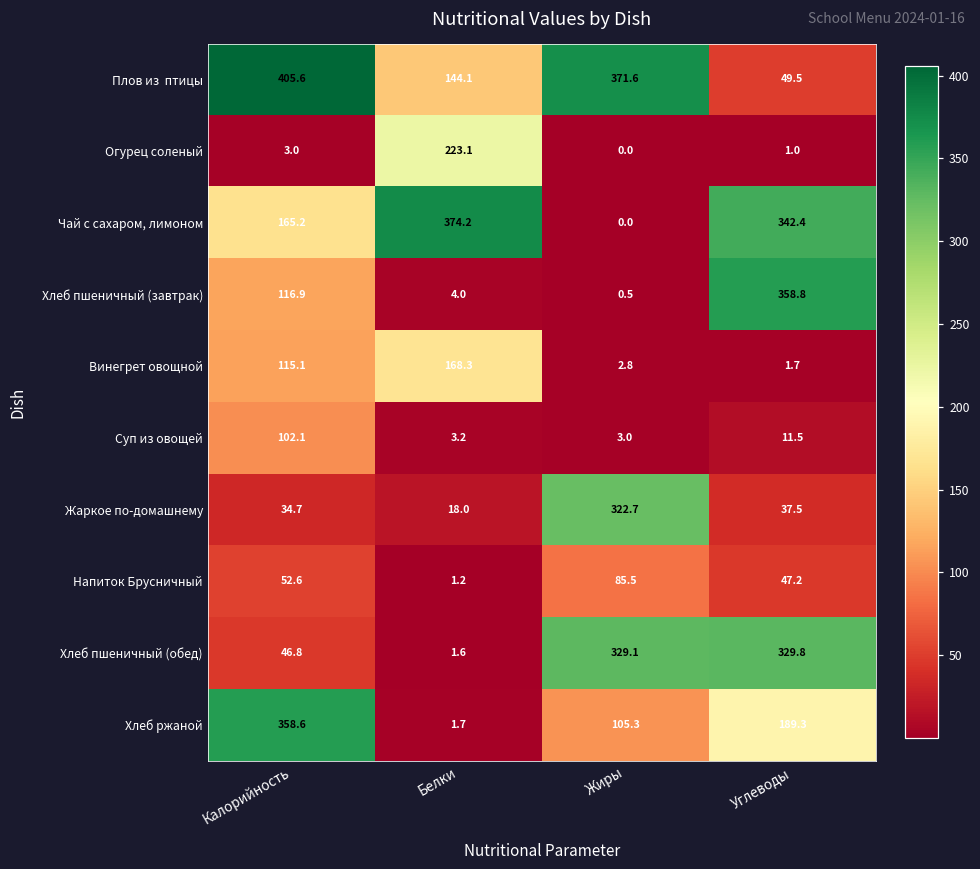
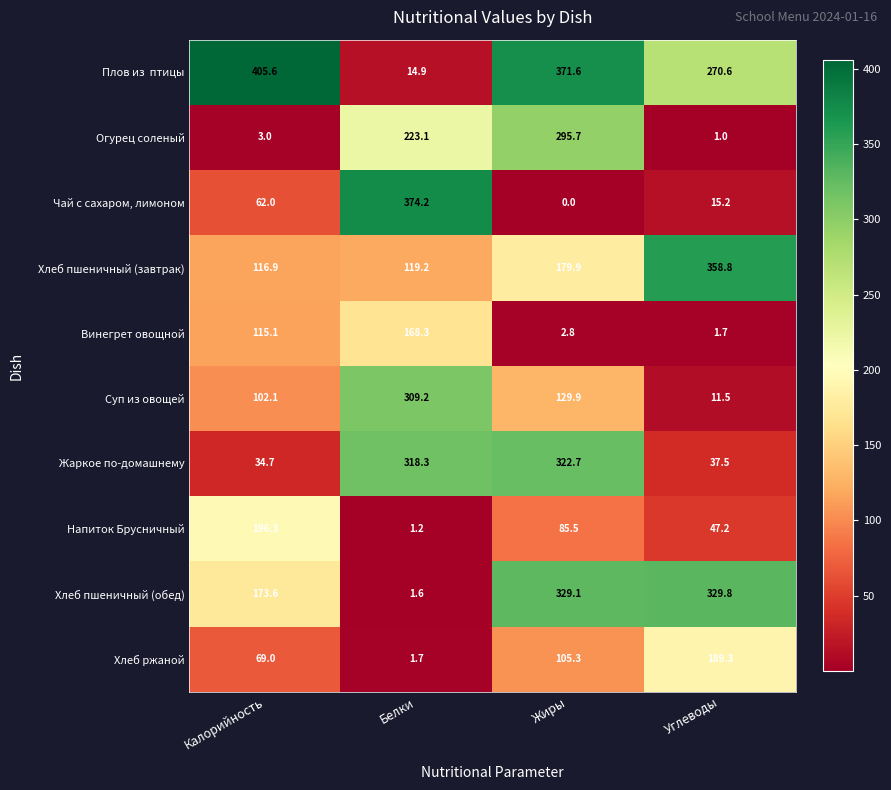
  {
    "Плов из птицы": {
      "Калорийность": 405.6,
-     "Белки": 144.1,
+     "Белки": 14.9,
      "Жиры": 371.6,
-     "Углеводы": 49.5
+     "Углеводы": 270.6
    },
    "Огурец соленый": {
      "Калорийность": 3.0,
      "Белки": 223.1,
-     "Жиры": 0.0,
+     "Жиры": 295.7,
      "Углеводы": 1.0
    },
    "Чай с сахаром, лимоном": {
-     "Калорийность": 165.2,
+     "Калорийность": 62.0,
      "Белки": 374.2,
      "Жиры": 0.0,
-     "Углеводы": 342.4
+     "Углеводы": 15.2
    },
    "Хлеб пшеничный (завтрак)": {
      "Калорийность": 116.9,
-     "Белки": 4.0,
-     "Жиры": 0.5,
+     "Белки": 119.2,
+     "Жиры": 179.9,
      "Углеводы": 358.8
    },
    "Винегрет овощной": {
      "Калорийность": 115.1,
      "Белки": 168.3,
      "Жиры": 2.8,
      "Углеводы": 1.7
    },
    "Суп из овощей": {
      "Калорийность": 102.1,
-     "Белки": 3.2,
-     "Жиры": 3.0,
+     "Белки": 309.2,
+     "Жиры": 129.9,
      "Углеводы": 11.5
    },
    "Жаркое по-домашнему": {
      "Калорийность": 34.7,
-     "Белки": 18.0,
+     "Белки": 318.3,
      "Жиры": 322.7,
      "Углеводы": 37.5
    },
    "Напиток Брусничный": {
-     "Калорийность": 52.6,
+     "Калорийность": 196.3,
      "Белки": 1.2,
      "Жиры": 85.5,
      "Углеводы": 47.2
    },
    "Хлеб пшеничный (обед)": {
-     "Калорийность": 46.8,
+     "Калорийность": 173.6,
      "Белки": 1.6,
      "Жиры": 329.1,
      "Углеводы": 329.8
    },
    "Хлеб ржаной": {
-     "Калорийность": 358.6,
+     "Калорийность": 69.0,
      "Белки": 1.7,
      "Жиры": 105.3,
      "Углеводы": 189.3
    }
  }
